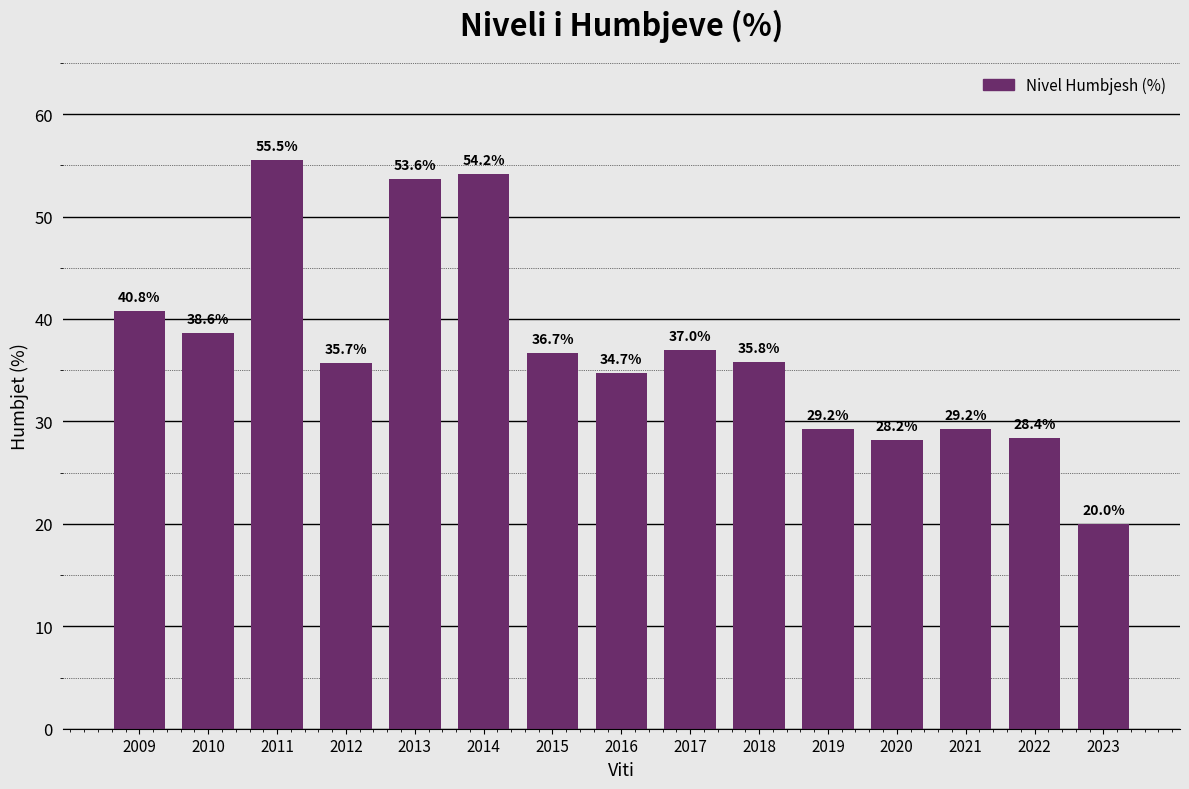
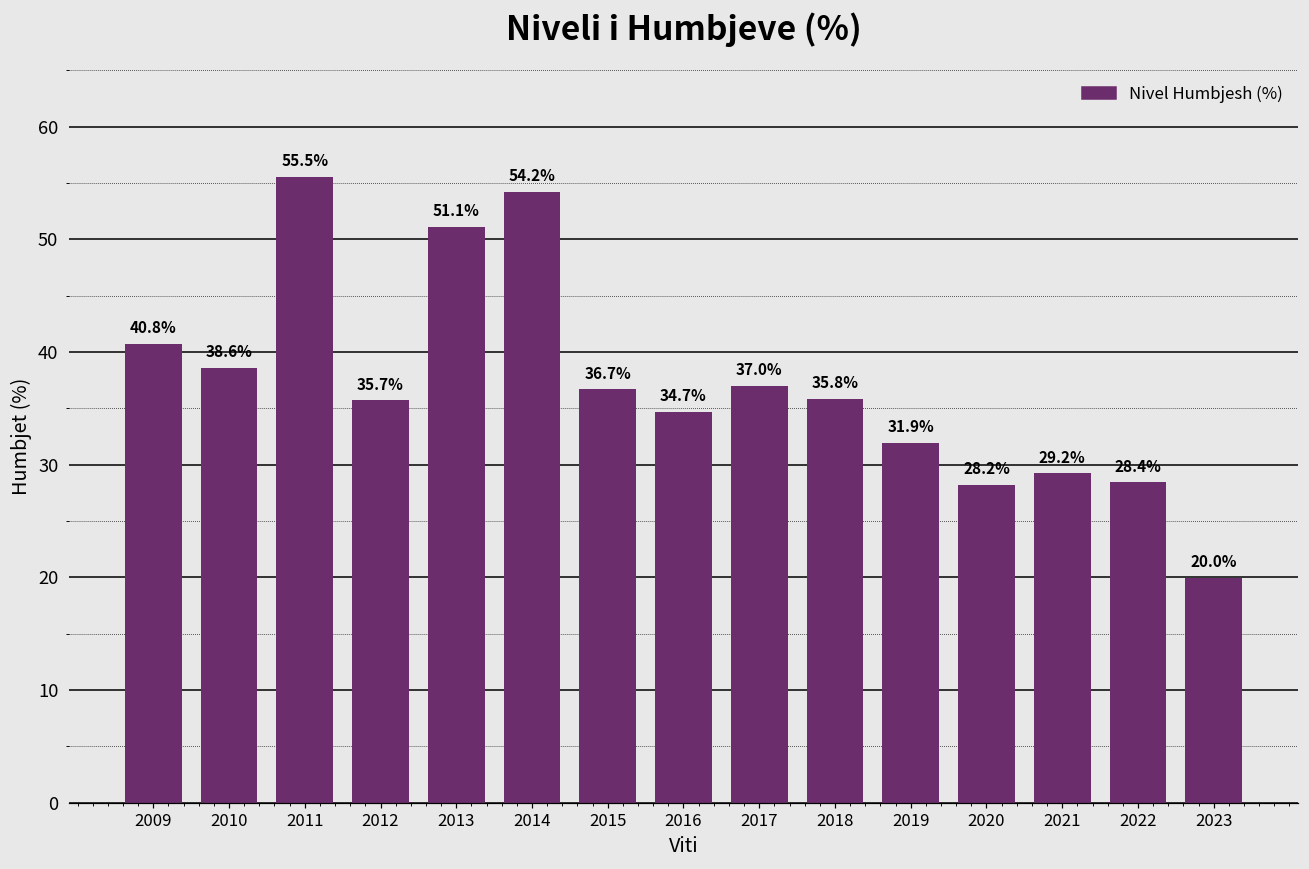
  {
    "2009": "40.8%",
    "2010": "38.6%",
    "2011": "55.5%",
    "2012": "35.7%",
-   "2013": "53.6%",
+   "2013": "51.1%",
    "2014": "54.2%",
    "2015": "36.7%",
    "2016": "34.7%",
    "2017": "37.0%",
    "2018": "35.8%",
-   "2019": "29.2%",
+   "2019": "31.9%",
    "2020": "28.2%",
    "2021": "29.2%",
    "2022": "28.4%",
    "2023": "20.0%"
  }
